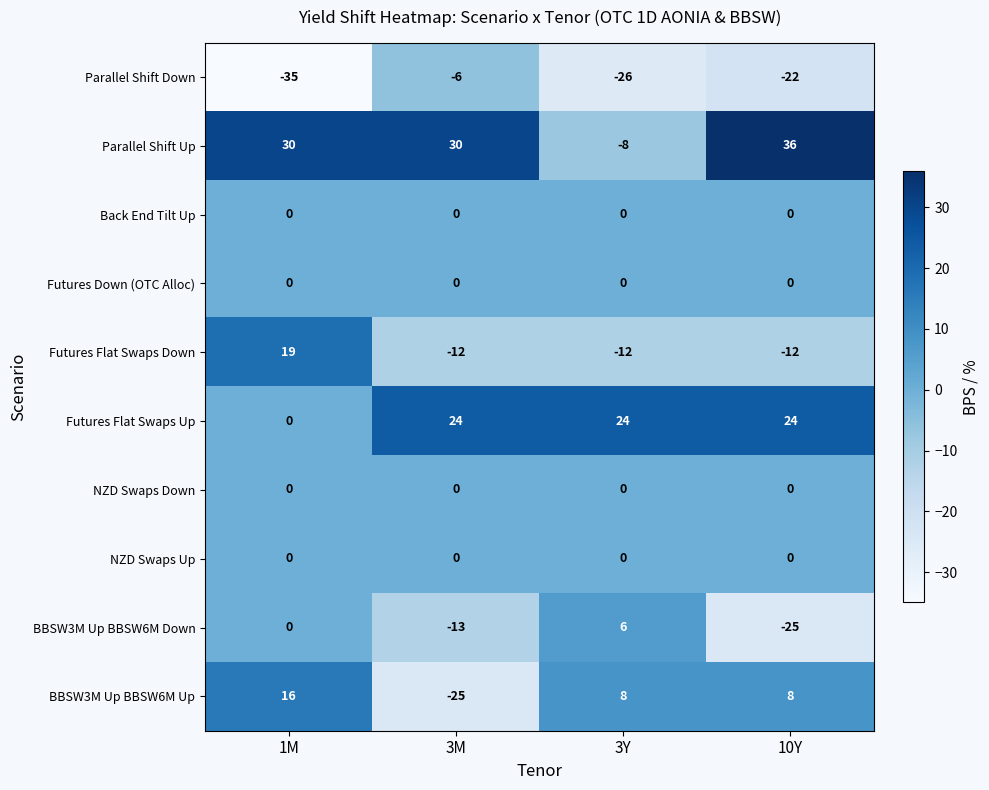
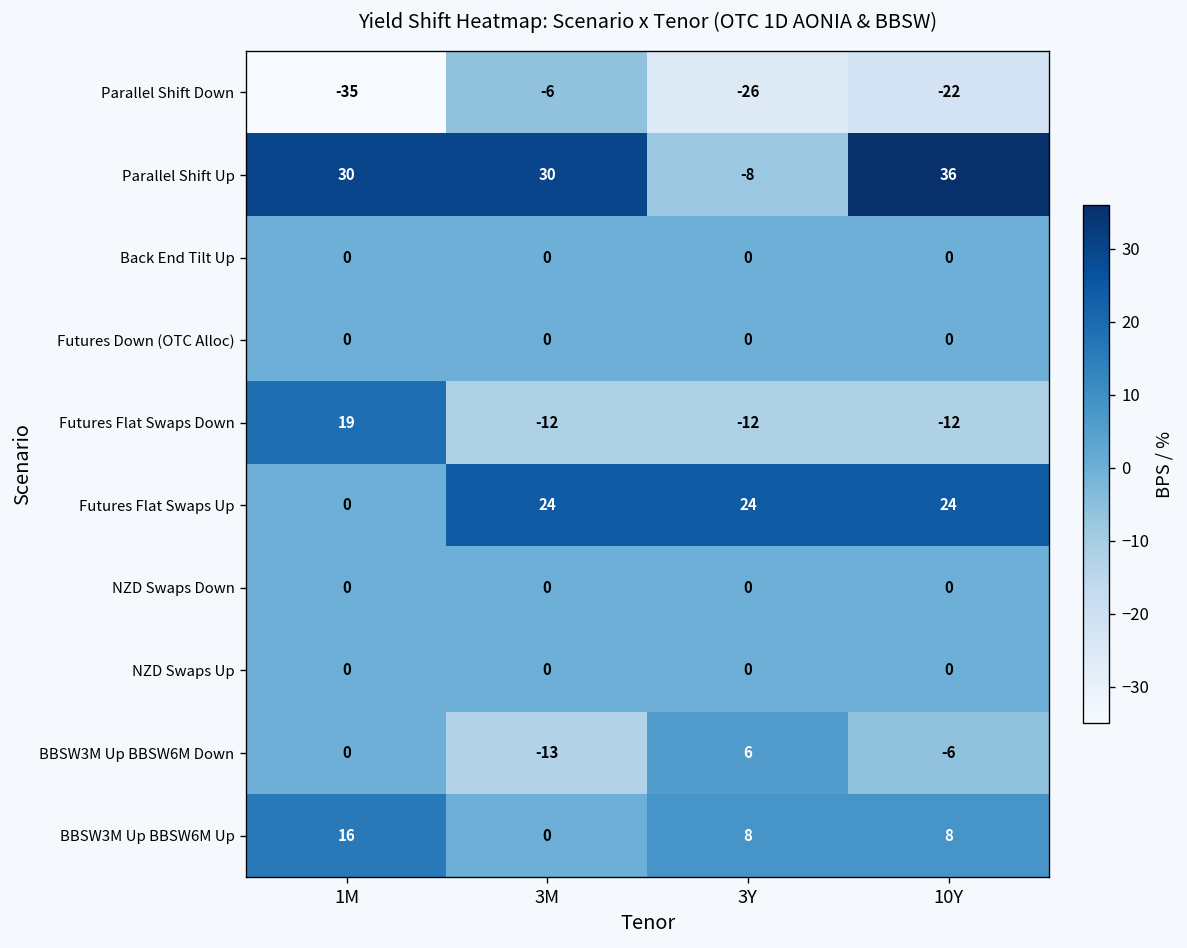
  {
    "Parallel Shift Down": {
      "1M": -35,
      "3M": -6,
      "3Y": -26,
      "10Y": -22
    },
    "Parallel Shift Up": {
      "1M": 30,
      "3M": 30,
      "3Y": -8,
      "10Y": 36
    },
    "Back End Tilt Up": {
      "1M": 0,
      "3M": 0,
      "3Y": 0,
      "10Y": 0
    },
    "Futures Down (OTC Alloc)": {
      "1M": 0,
      "3M": 0,
      "3Y": 0,
      "10Y": 0
    },
    "Futures Flat Swaps Down": {
      "1M": 19,
      "3M": -12,
      "3Y": -12,
      "10Y": -12
    },
    "Futures Flat Swaps Up": {
      "1M": 0,
      "3M": 24,
      "3Y": 24,
      "10Y": 24
    },
    "NZD Swaps Down": {
      "1M": 0,
      "3M": 0,
      "3Y": 0,
      "10Y": 0
    },
    "NZD Swaps Up": {
      "1M": 0,
      "3M": 0,
      "3Y": 0,
      "10Y": 0
    },
    "BBSW3M Up BBSW6M Down": {
      "1M": 0,
      "3M": -13,
      "3Y": 6,
-     "10Y": -25
+     "10Y": -6
    },
    "BBSW3M Up BBSW6M Up": {
      "1M": 16,
-     "3M": -25,
+     "3M": 0,
      "3Y": 8,
      "10Y": 8
    }
  }
